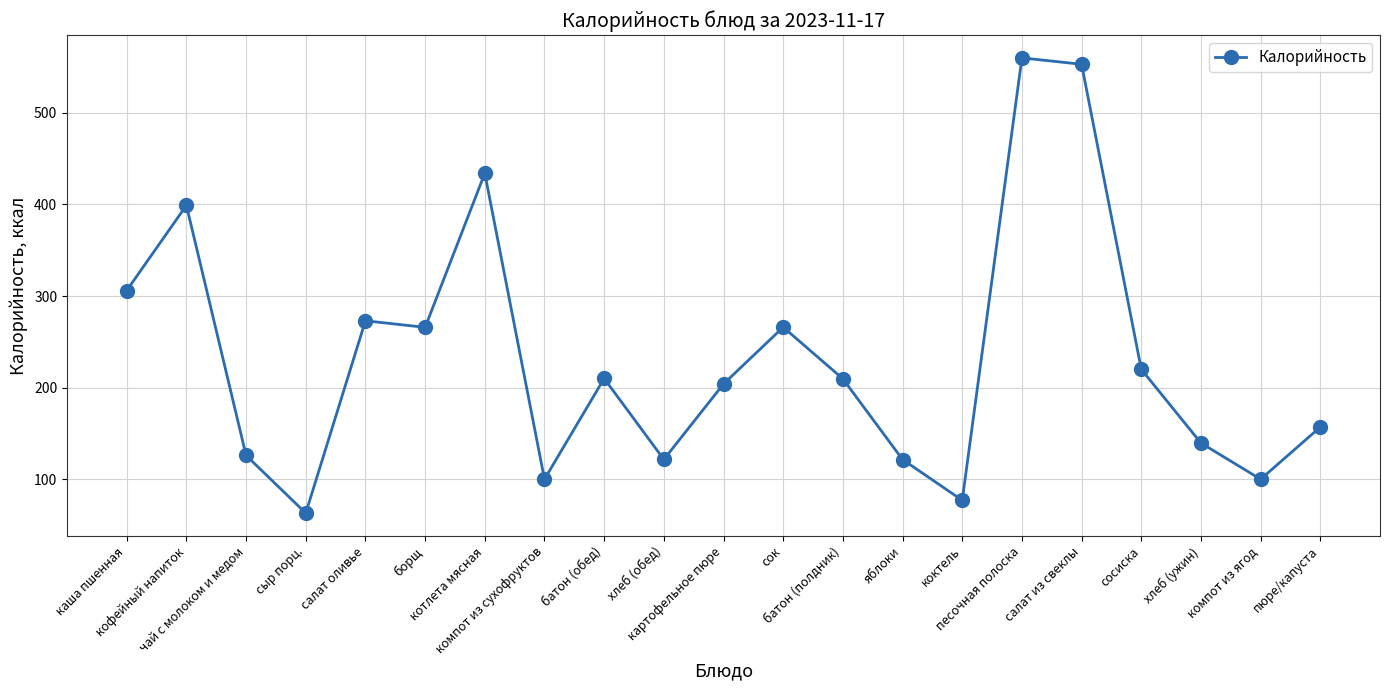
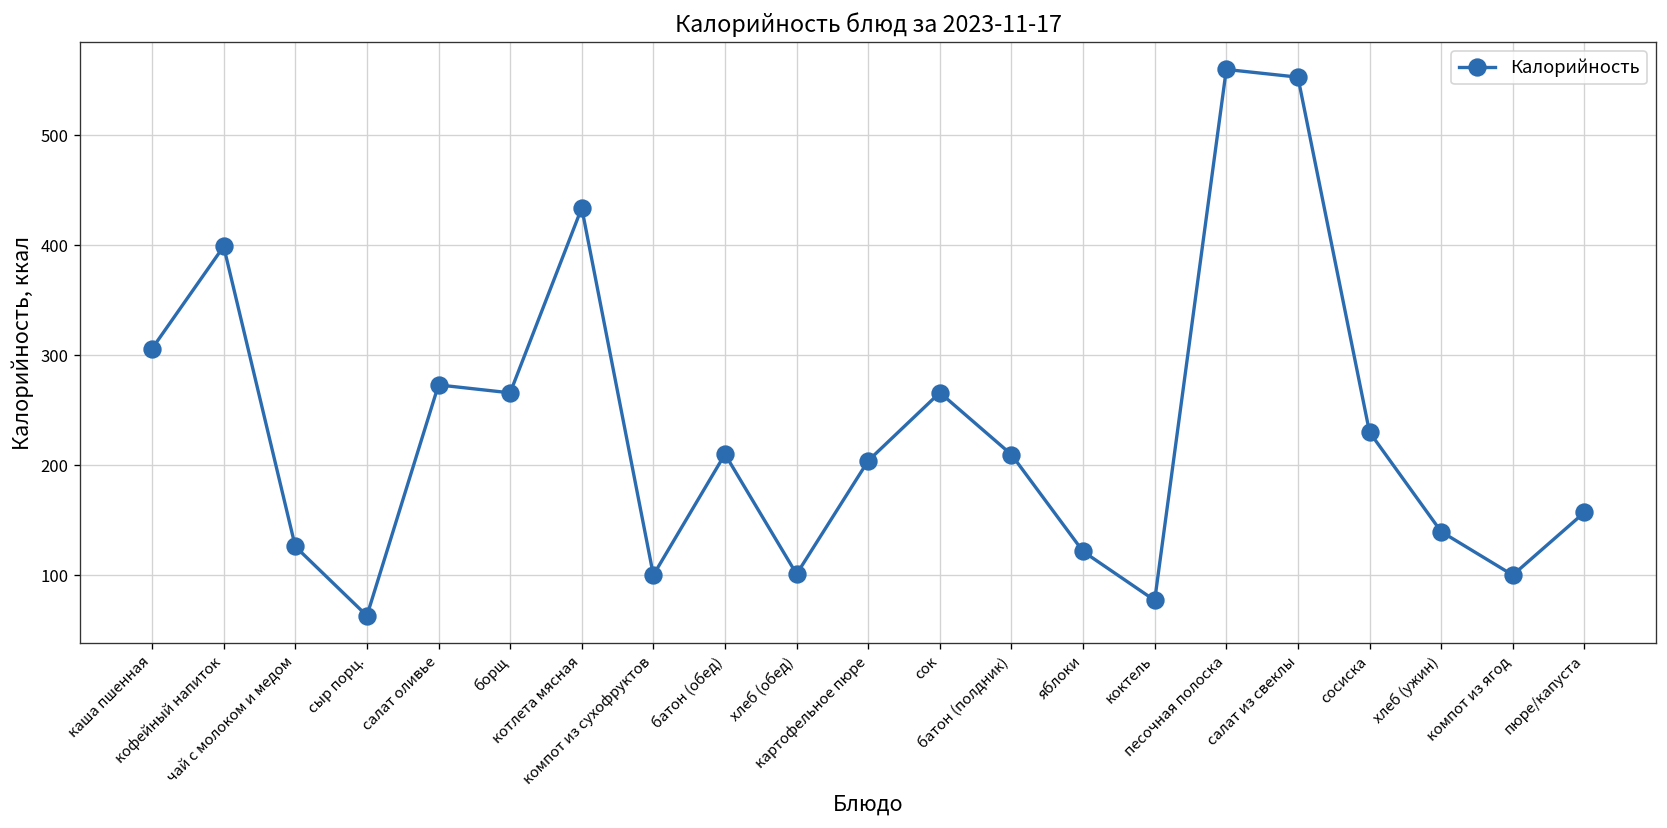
  {
    "каша пшенная": 310,
    "кофейный напиток": 400,
    "чай с молоком и медом": 130,
    "сыр порц.": 60,
    "салат оливье": 270,
    "борщ": 270,
    "котлета мясная": 430,
    "компот из сухофруктов": 100,
    "батон (обед)": 210,
-   "хлеб (обед)": 120,
+   "хлеб (обед)": 100,
    "картофельное пюре": 200,
    "сок": 270,
    "батон (полдник)": 210,
    "яблоки": 120,
    "коктель": 80,
    "песочная полоска": 560,
    "салат из свеклы": 550,
-   "сосиска": 220,
+   "сосиска": 230,
    "хлеб (ужин)": 140,
    "компот из ягод": 100,
    "пюре/капуста": 160
  }
